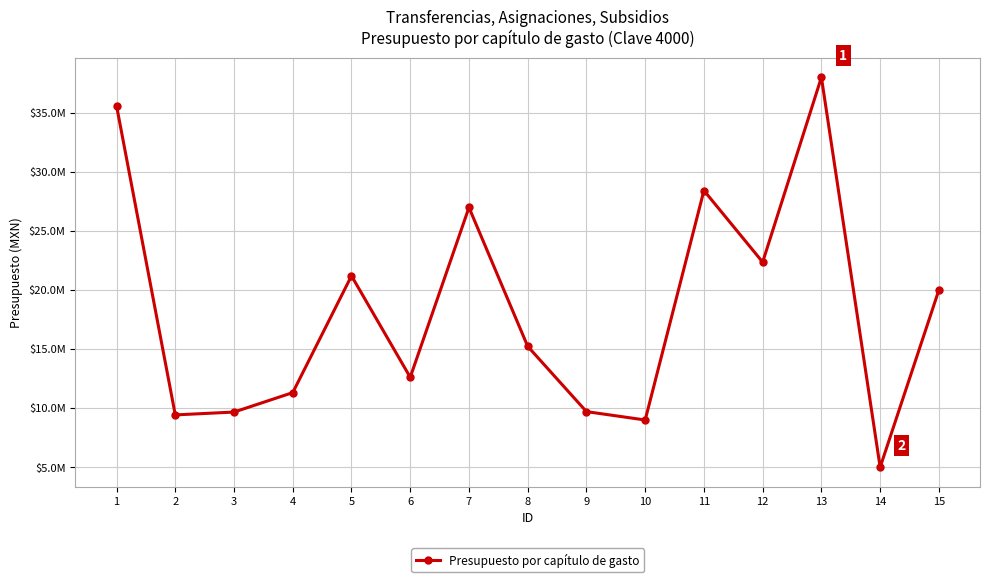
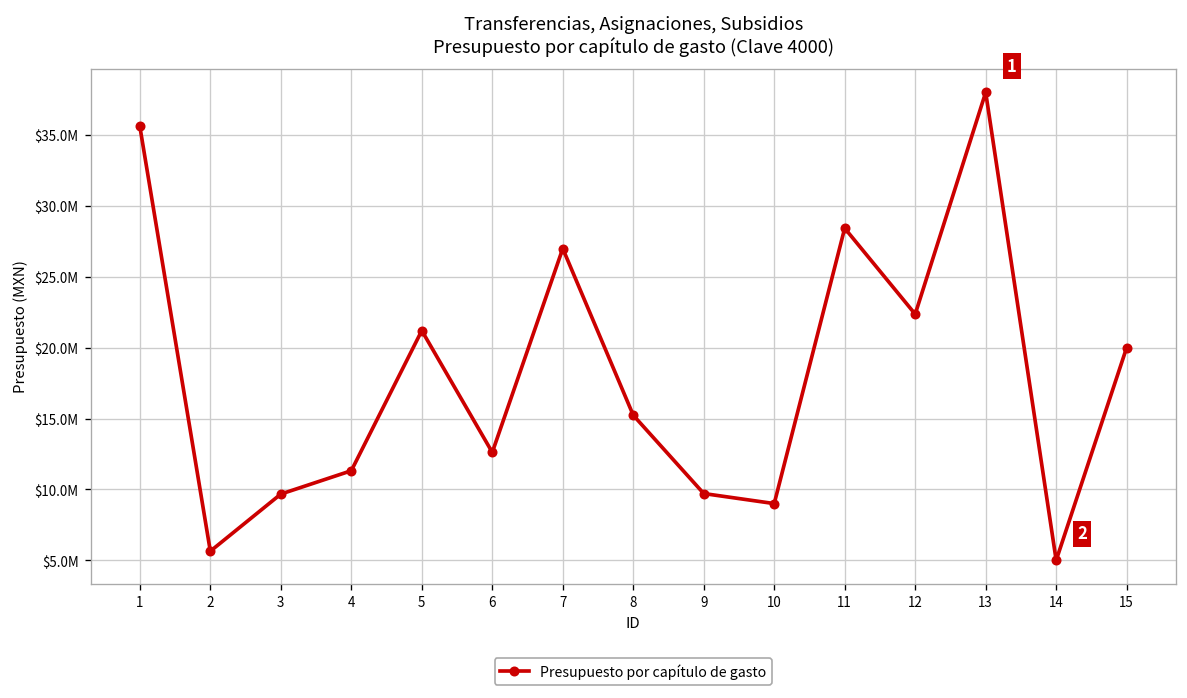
  {
    "1": "$35600000",
-   "2": "$9400000",
+   "2": "$5600000",
    "3": "$9700000",
    "4": "$11300000",
    "5": "$21200000",
    "6": "$12600000",
    "7": "$27000000",
    "8": "$15200000",
    "9": "$9700000",
    "10": "$9000000",
    "11": "$28400000",
    "12": "$22400000",
    "15": "$20000000"
  }
